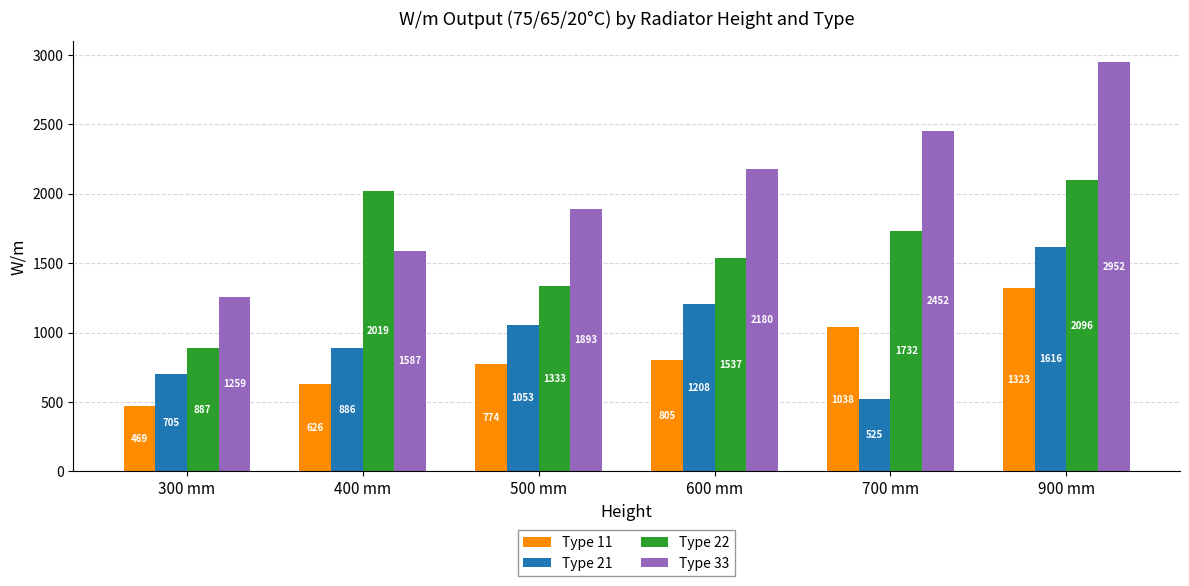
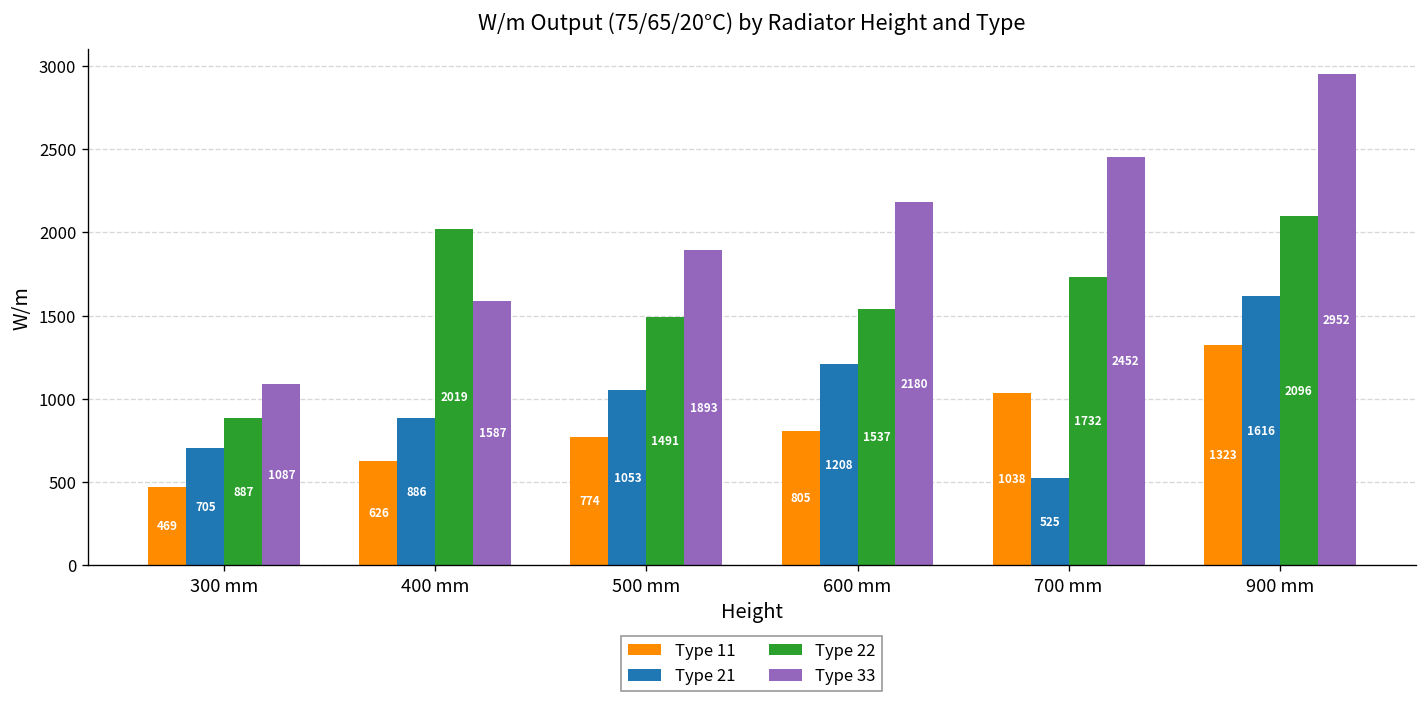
  {
    "Type 11": {
      "300 mm": 469,
      "400 mm": 626,
      "500 mm": 774,
      "600 mm": 805,
      "700 mm": 1038,
      "900 mm": 1323
    },
    "Type 21": {
      "300 mm": 705,
      "400 mm": 886,
      "500 mm": 1053,
      "600 mm": 1208,
      "700 mm": 525,
      "900 mm": 1616
    },
    "Type 22": {
      "300 mm": 887,
      "400 mm": 2019,
-     "500 mm": 1333,
+     "500 mm": 1491,
      "600 mm": 1537,
      "700 mm": 1732,
      "900 mm": 2096
    },
    "Type 33": {
-     "300 mm": 1259,
+     "300 mm": 1087,
      "400 mm": 1587,
      "500 mm": 1893,
      "600 mm": 2180,
      "700 mm": 2452,
      "900 mm": 2952
    }
  }
